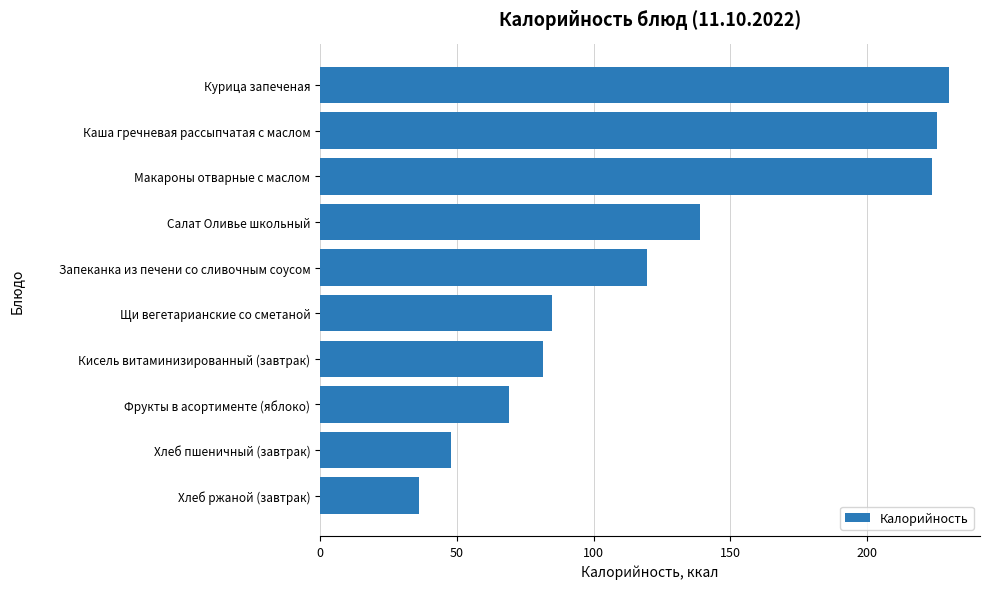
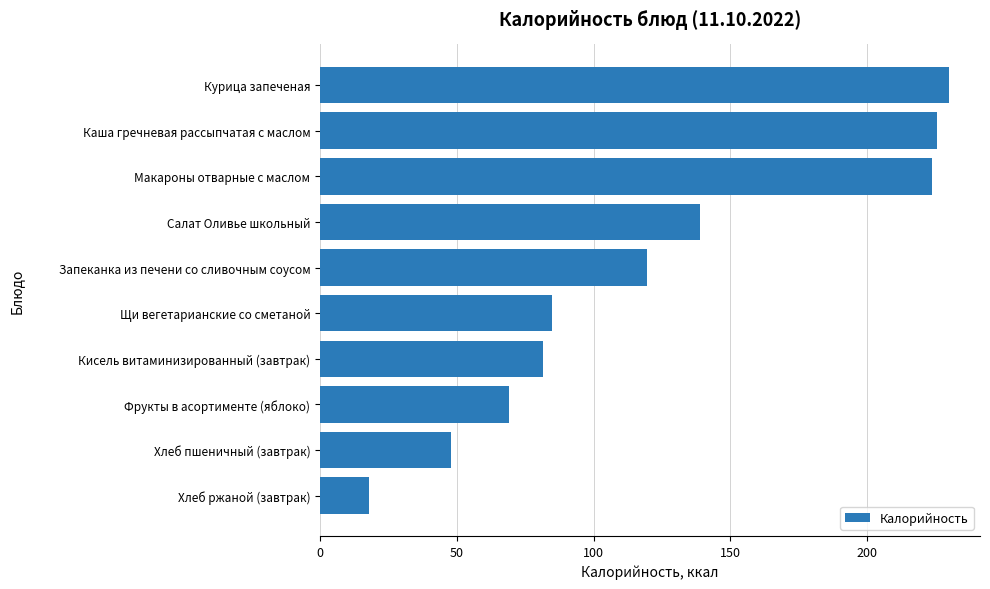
  {
    "Курица запеченая": 230,
    "Каша гречневая рассыпчатая с маслом": 226,
    "Макароны отварные с маслом": 224,
    "Салат Оливье школьный": 139,
    "Запеканка из печени со сливочным соусом": 119,
    "Щи вегетарианские со сметаной": 85,
    "Кисель витаминизированный (завтрак)": 81,
    "Фрукты в асортименте (яблоко)": 69,
    "Хлеб пшеничный (завтрак)": 48,
-   "Хлеб ржаной (завтрак)": 36
+   "Хлеб ржаной (завтрак)": 18
  }
